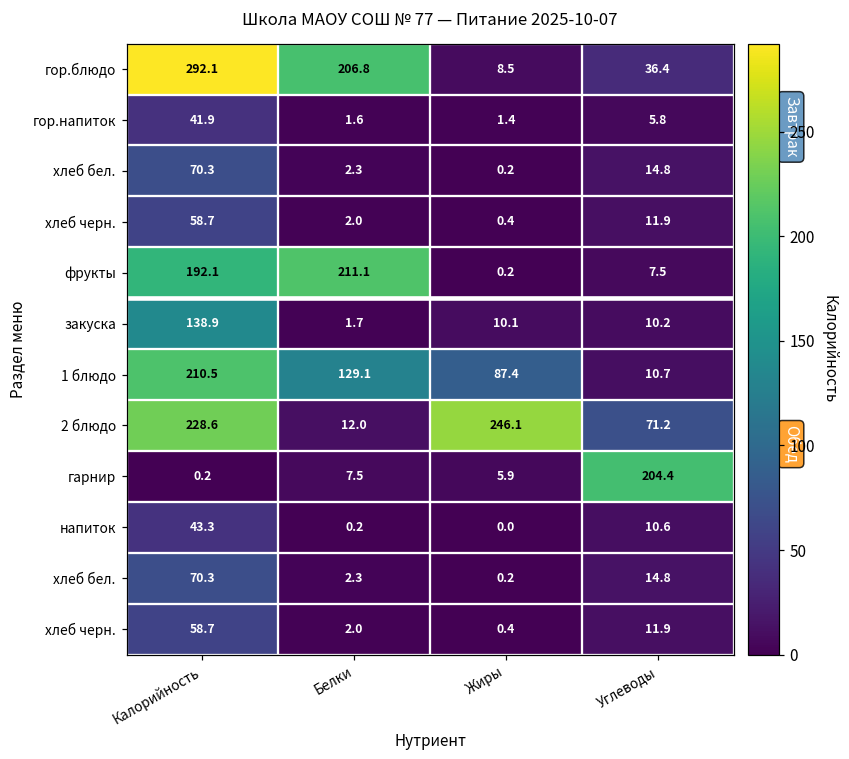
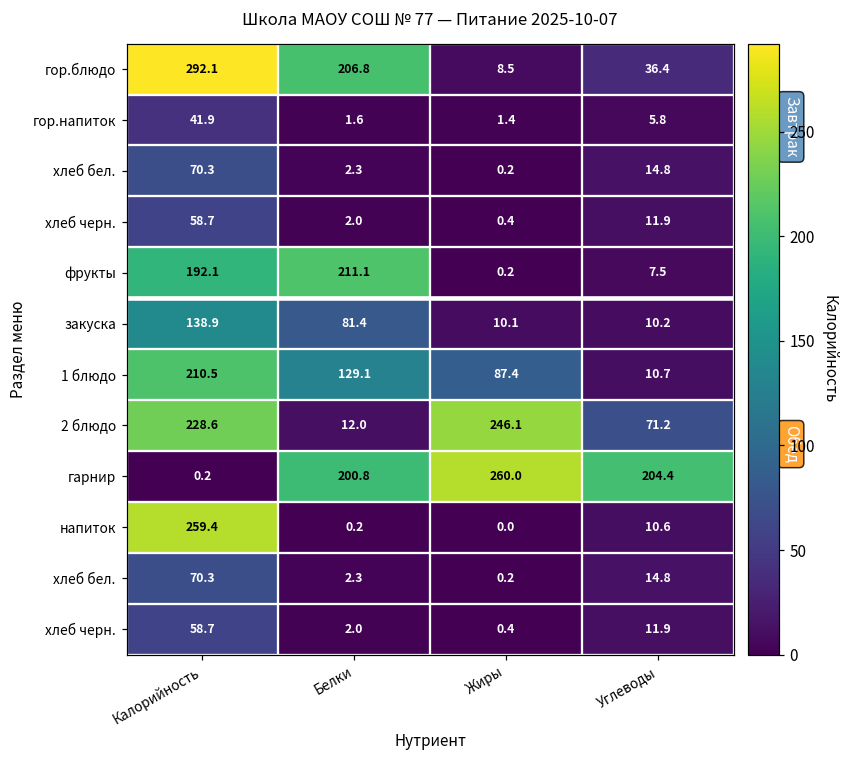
  {
    "гор.блюдо": {
      "Калорийность": 292.1,
      "Белки": 206.8,
      "Жиры": 8.5,
      "Углеводы": 36.4
    },
    "гор.напиток": {
      "Калорийность": 41.9,
      "Белки": 1.6,
      "Жиры": 1.4,
      "Углеводы": 5.8
    },
    "фрукты": {
      "Калорийность": 192.1,
      "Белки": 211.1,
      "Жиры": 0.2,
      "Углеводы": 7.5
    },
    "закуска": {
      "Калорийность": 138.9,
-     "Белки": 1.7,
+     "Белки": 81.4,
      "Жиры": 10.1,
      "Углеводы": 10.2
    },
    "1 блюдо": {
      "Калорийность": 210.5,
      "Белки": 129.1,
      "Жиры": 87.4,
      "Углеводы": 10.7
    },
    "2 блюдо": {
      "Калорийность": 228.6,
      "Белки": 12.0,
      "Жиры": 246.1,
      "Углеводы": 71.2
    },
    "гарнир": {
      "Калорийность": 0.2,
-     "Белки": 7.5,
-     "Жиры": 5.9,
+     "Белки": 200.8,
+     "Жиры": 260.0,
      "Углеводы": 204.4
    },
    "напиток": {
-     "Калорийность": 43.3,
+     "Калорийность": 259.4,
      "Белки": 0.2,
      "Жиры": 0.0,
      "Углеводы": 10.6
    }
  }
